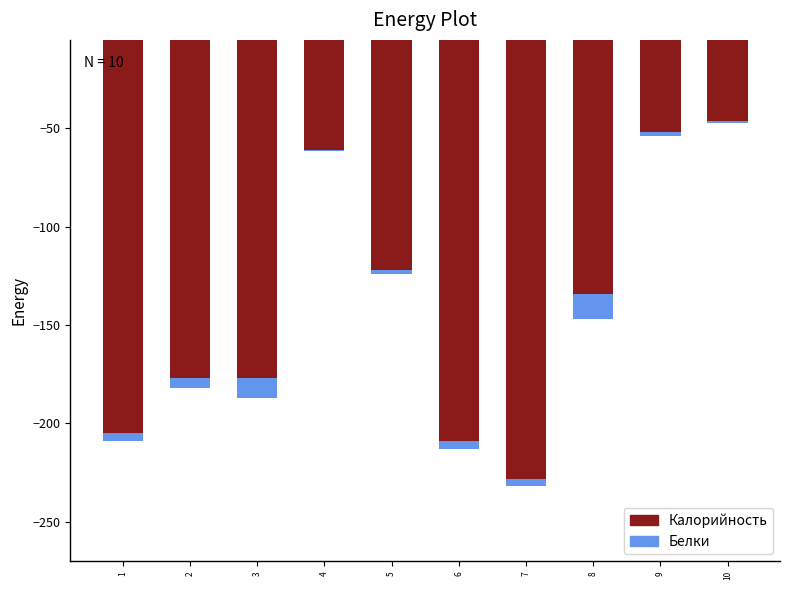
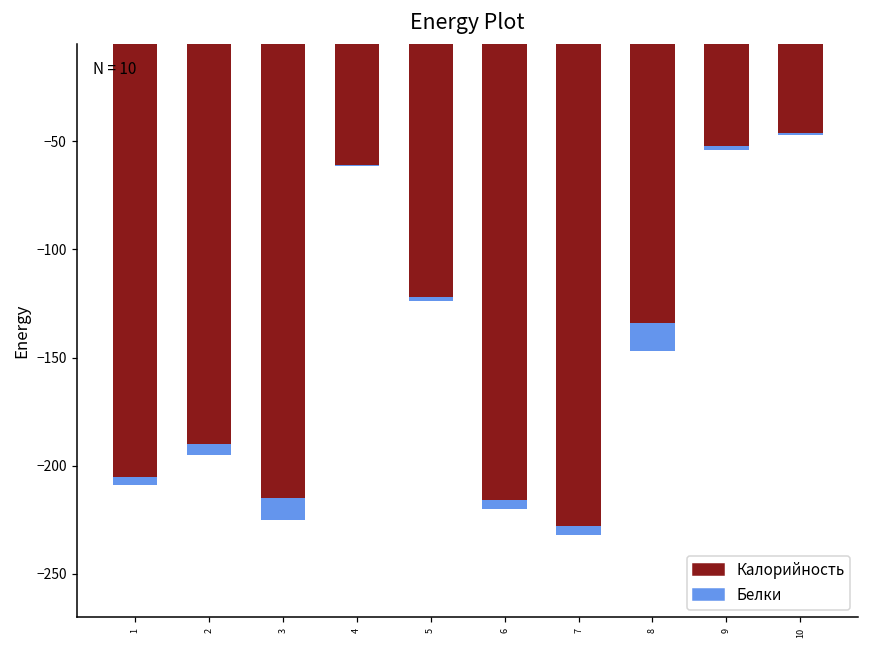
  {
    "Калорийность": {
-     "2": -177,
-     "3": -177,
+     "2": -190,
+     "3": -215,
      "4": -61,
      "5": -122,
-     "6": -209,
+     "6": -216,
      "7": -228,
      "8": -134,
      "9": -52,
      "10": -46
    },
    "Белки": {
      "1": -4,
      "2": -5,
      "3": -10,
      "5": -2,
      "6": -4,
      "7": -4,
      "8": -13,
      "9": -2
    }
  }
